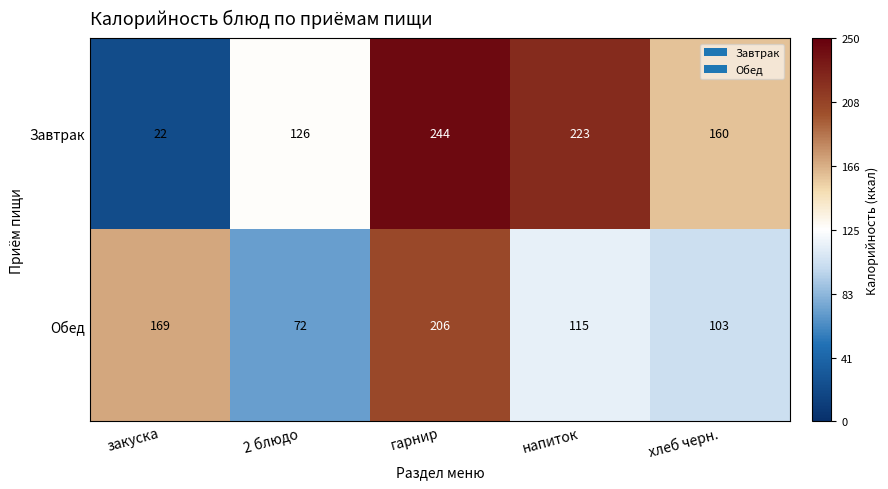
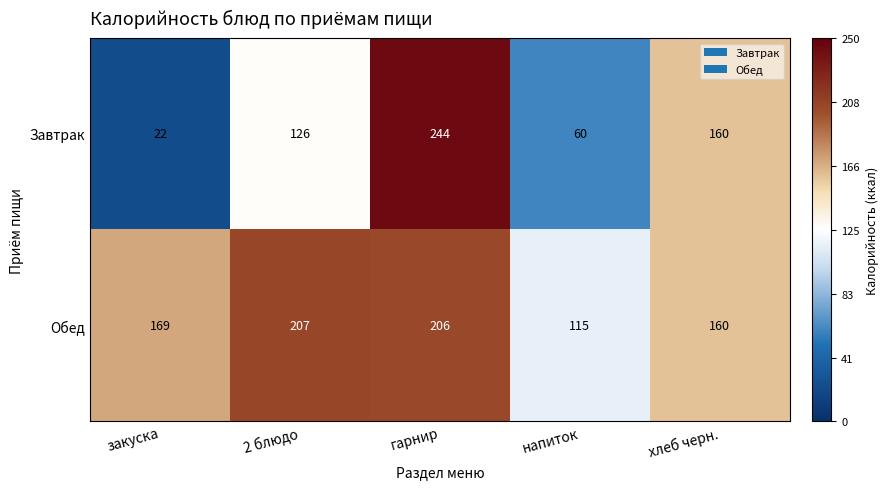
  {
    "Завтрак": {
      "закуска": 22,
      "2 блюдо": 126,
      "гарнир": 244,
-     "напиток": 223,
+     "напиток": 60,
      "хлеб черн.": 160
    },
    "Обед": {
      "закуска": 169,
-     "2 блюдо": 72,
+     "2 блюдо": 207,
      "гарнир": 206,
      "напиток": 115,
-     "хлеб черн.": 103
+     "хлеб черн.": 160
    }
  }
